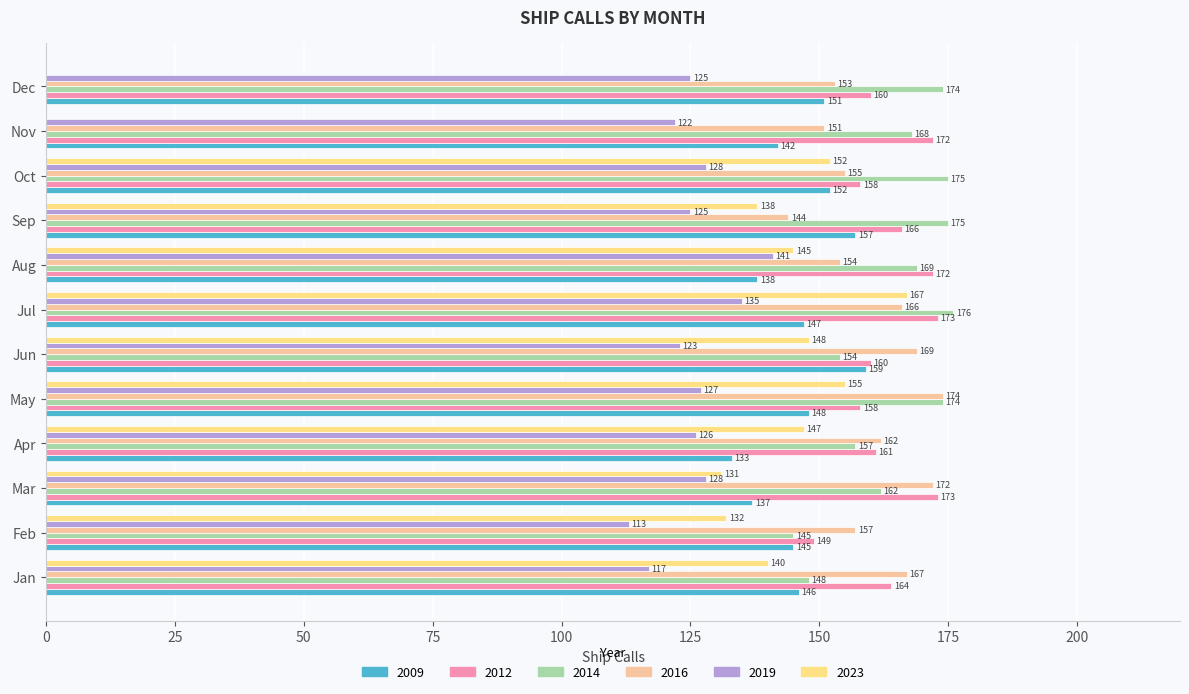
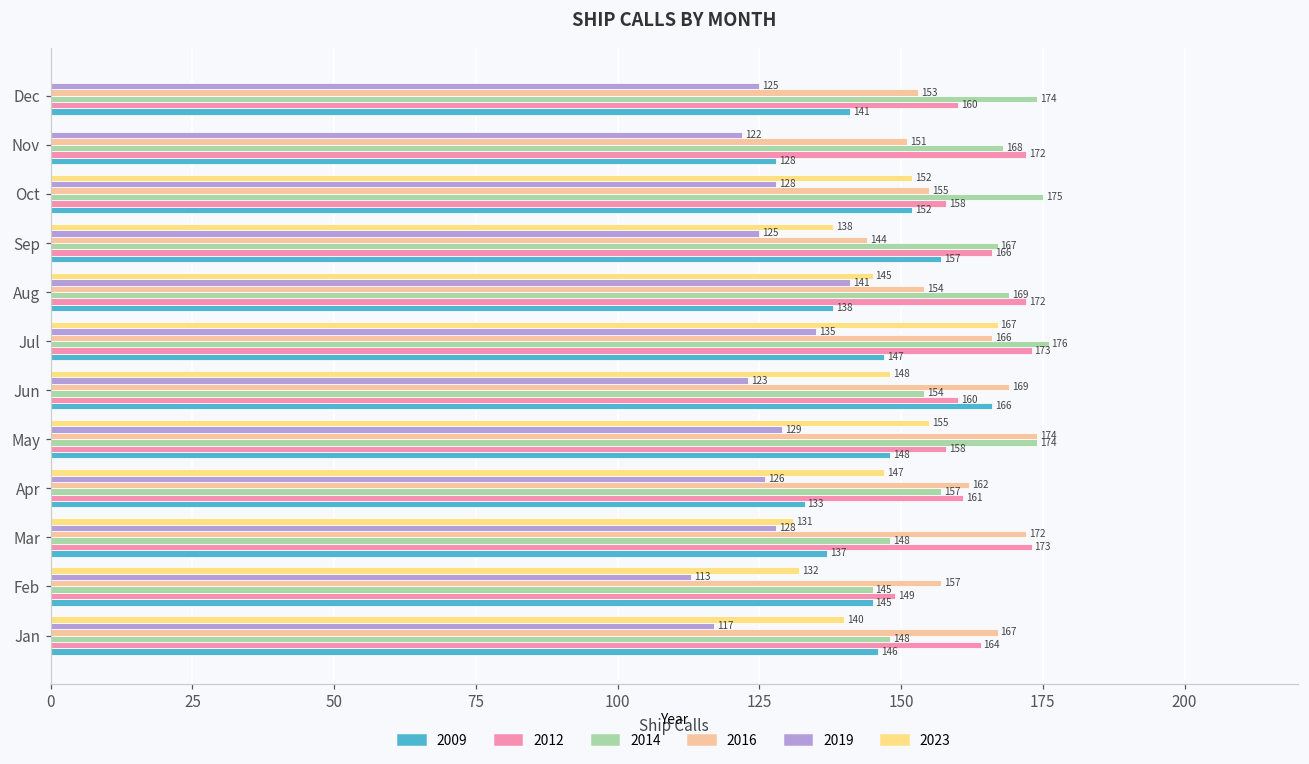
  {
    "2009": {
-     "Dec": 151,
-     "Nov": 142,
+     "Dec": 141,
+     "Nov": 128,
      "Oct": 152,
      "Sep": 157,
      "Aug": 138,
      "Jul": 147,
-     "Jun": 159,
+     "Jun": 166,
      "May": 148,
      "Apr": 133,
      "Mar": 137,
      "Feb": 145,
      "Jan": 146
    },
    "2014": {
      "Dec": 174,
      "Nov": 168,
      "Oct": 175,
-     "Sep": 175,
+     "Sep": 167,
      "Aug": 169,
      "Jul": 176,
      "Jun": 154,
      "Apr": 157,
-     "Mar": 162,
+     "Mar": 148,
      "Feb": 145,
      "Jan": 148
    },
    "2019": {
      "Dec": 125,
      "Nov": 122,
      "Oct": 128,
      "Sep": 125,
      "Aug": 141,
      "Jul": 135,
      "Jun": 123,
-     "May": 127,
+     "May": 129,
      "Apr": 126,
      "Mar": 128,
      "Feb": 113,
      "Jan": 117
    }
  }
